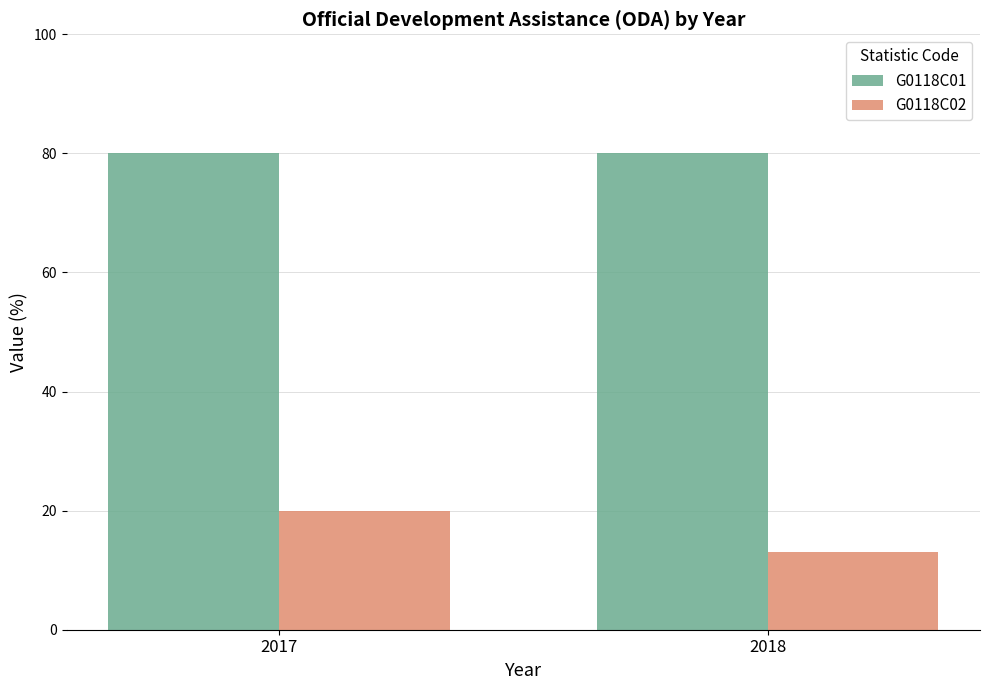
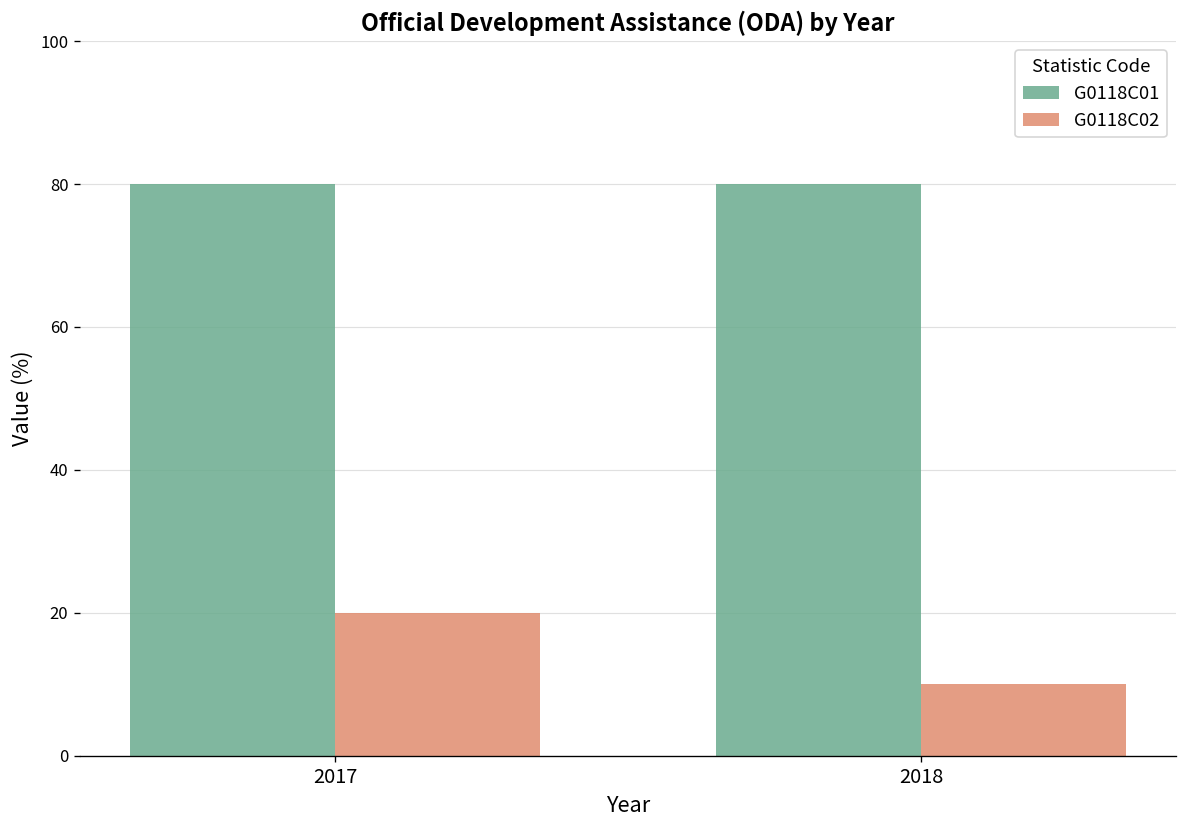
  {
    "G0118C01": {
      "2017": 80,
      "2018": 80
    },
    "G0118C02": {
      "2017": 20,
-     "2018": 13
+     "2018": 10
    }
  }
